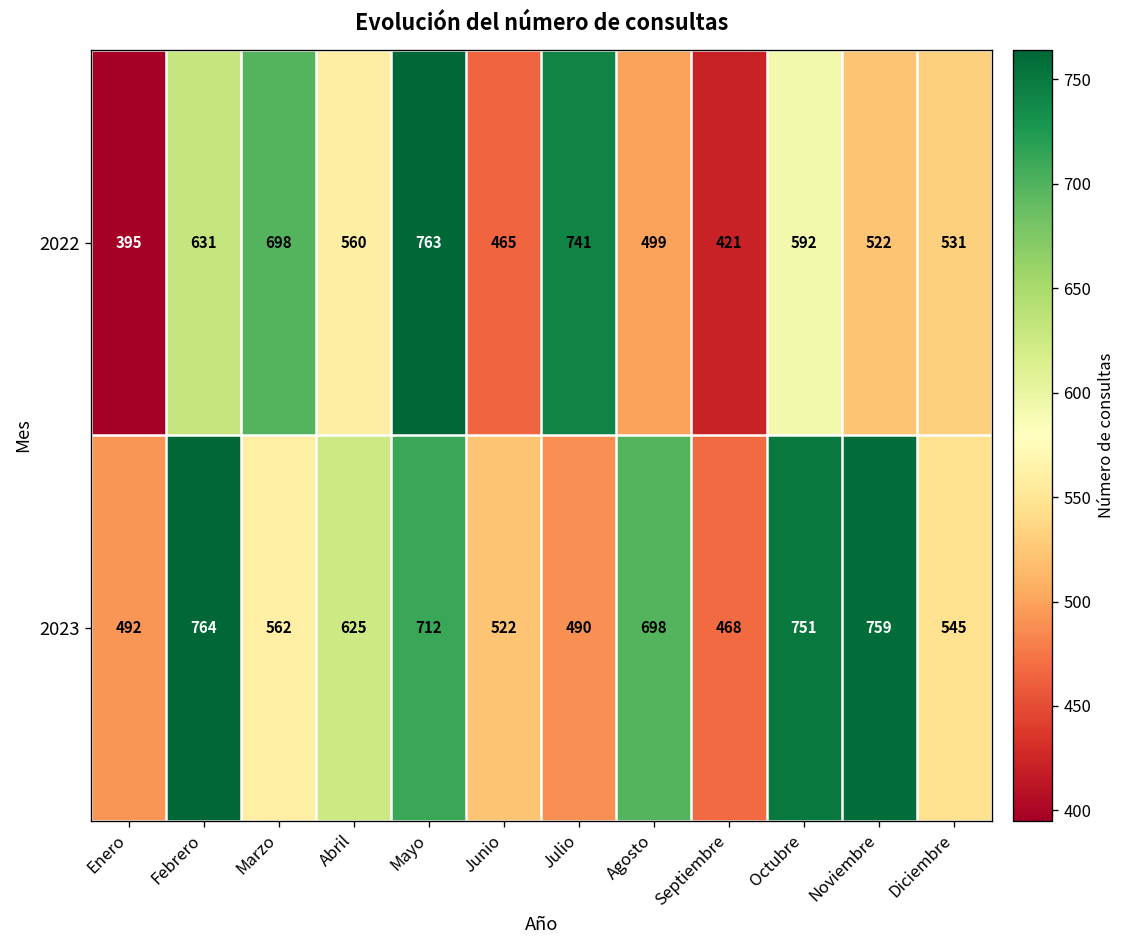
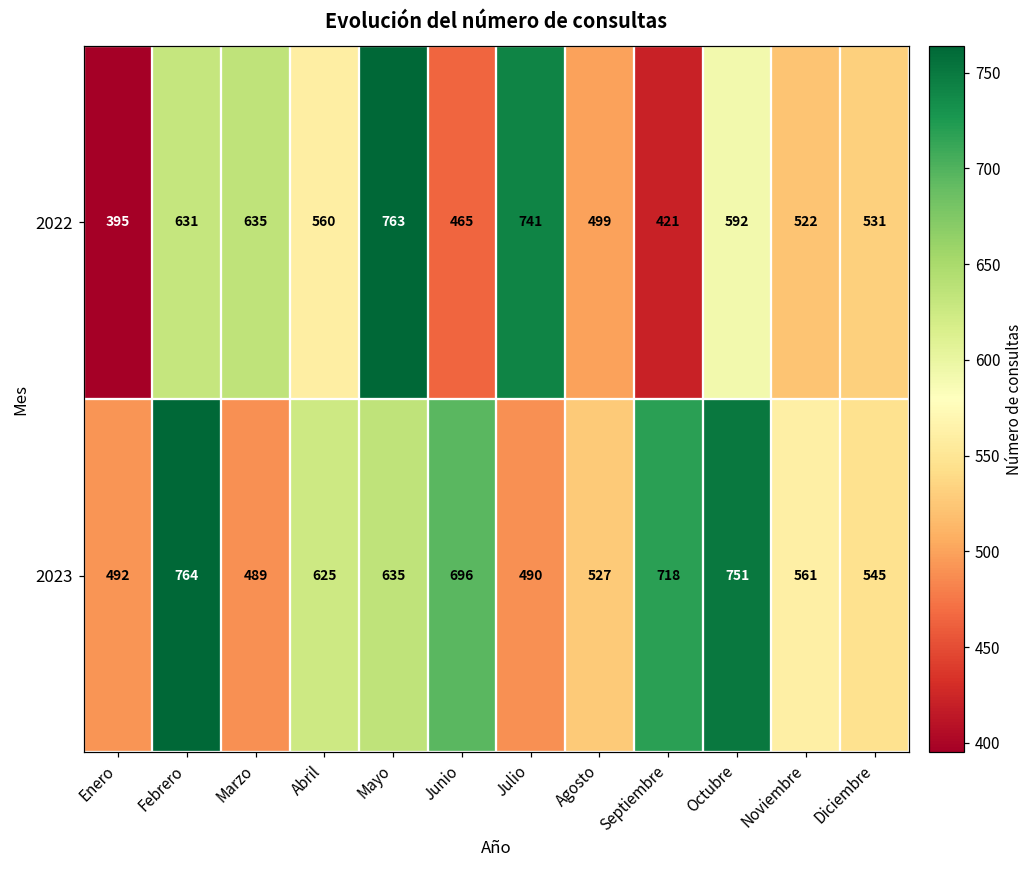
  {
    "2022": {
      "Enero": 395,
      "Febrero": 631,
-     "Marzo": 698,
+     "Marzo": 635,
      "Abril": 560,
      "Mayo": 763,
      "Junio": 465,
      "Julio": 741,
      "Agosto": 499,
      "Septiembre": 421,
      "Octubre": 592,
      "Noviembre": 522,
      "Diciembre": 531
    },
    "2023": {
      "Enero": 492,
      "Febrero": 764,
-     "Marzo": 562,
+     "Marzo": 489,
      "Abril": 625,
-     "Mayo": 712,
-     "Junio": 522,
+     "Mayo": 635,
+     "Junio": 696,
      "Julio": 490,
-     "Agosto": 698,
-     "Septiembre": 468,
+     "Agosto": 527,
+     "Septiembre": 718,
      "Octubre": 751,
-     "Noviembre": 759,
+     "Noviembre": 561,
      "Diciembre": 545
    }
  }
